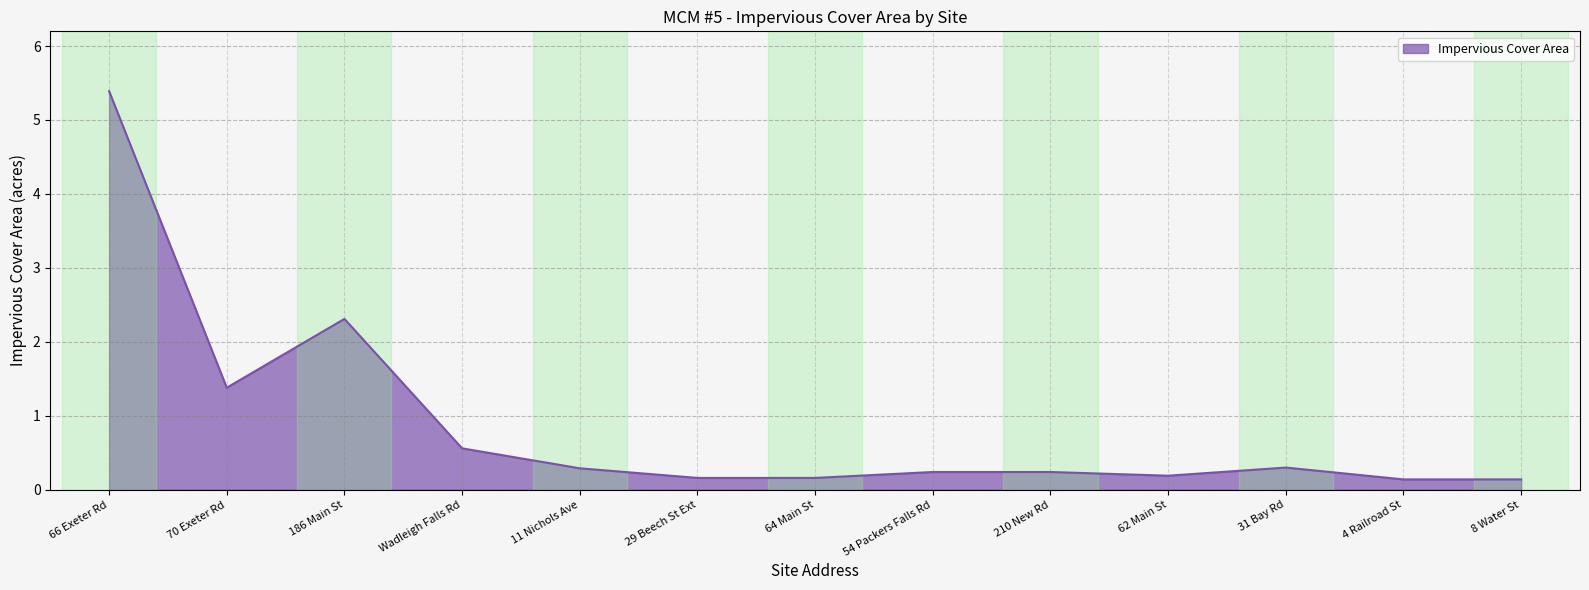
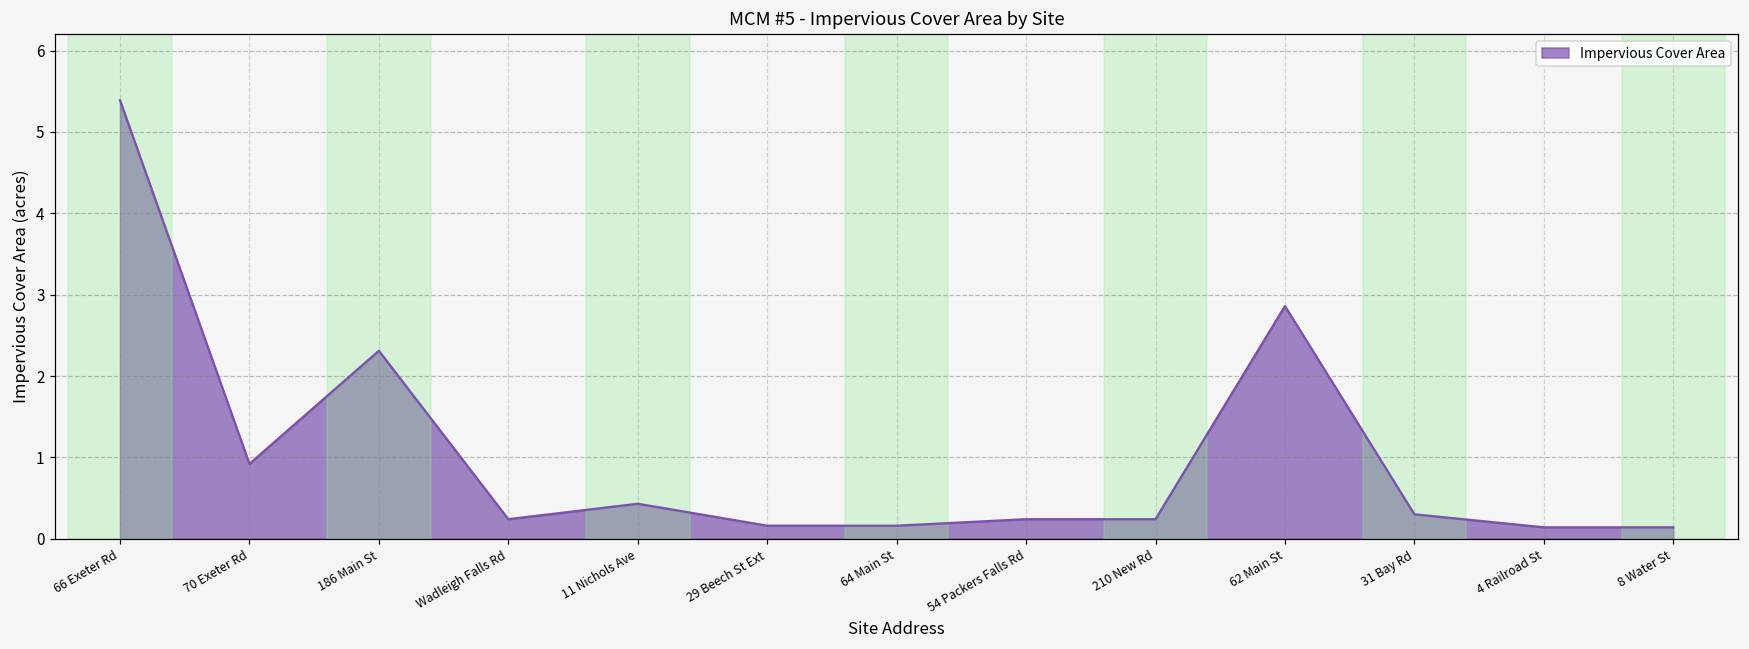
  {
    "66 Exeter Rd": 5.4,
-   "70 Exeter Rd": 1.4,
+   "70 Exeter Rd": 0.9,
    "186 Main St": 2.3,
-   "Wadleigh Falls Rd": 0.6,
-   "11 Nichols Ave": 0.3,
+   "Wadleigh Falls Rd": 0.2,
+   "11 Nichols Ave": 0.4,
    "29 Beech St Ext": 0.2,
    "64 Main St": 0.2,
    "54 Packers Falls Rd": 0.2,
    "210 New Rd": 0.2,
-   "62 Main St": 0.2,
+   "62 Main St": 2.9,
    "31 Bay Rd": 0.3,
    "4 Railroad St": 0.1,
    "8 Water St": 0.1
  }
